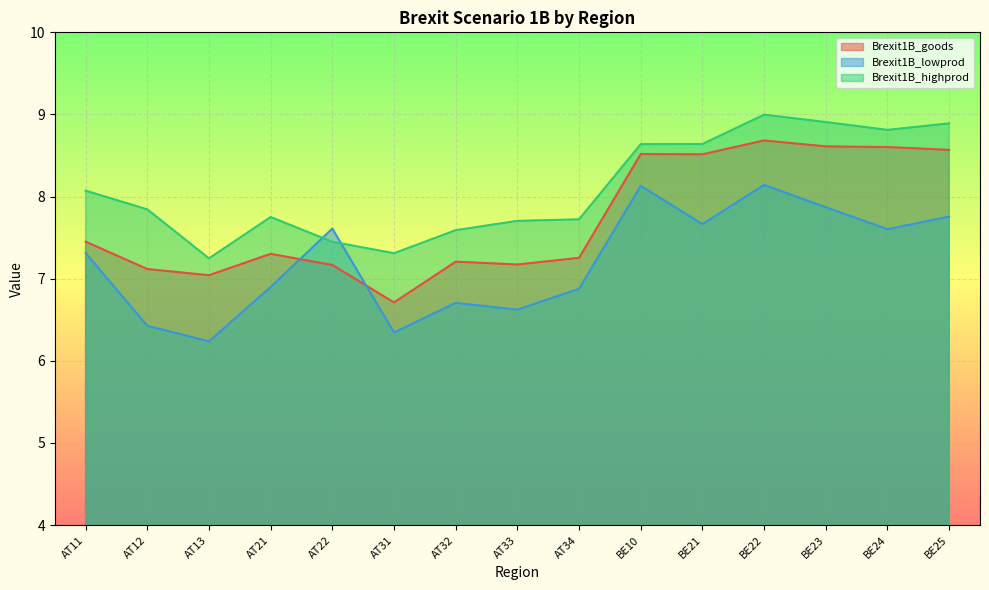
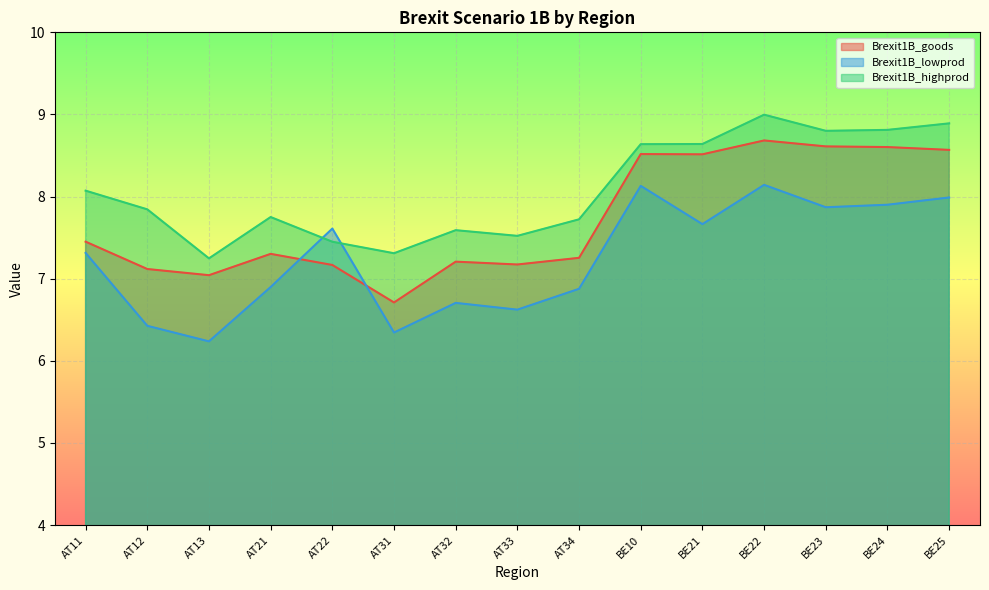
  {
    "Brexit1B_goods": {
      "AT11": 7.5,
      "AT12": 7.1,
      "AT13": 7.0,
      "AT21": 7.3,
      "AT22": 7.2,
      "AT31": 6.7,
      "AT32": 7.2,
      "AT33": 7.2,
      "AT34": 7.3,
      "BE10": 8.5,
      "BE21": 8.5,
      "BE22": 8.7,
      "BE23": 8.6,
      "BE24": 8.6,
      "BE25": 8.6
    },
    "Brexit1B_lowprod": {
      "AT11": 7.3,
      "AT12": 6.4,
      "AT13": 6.2,
      "AT21": 6.9,
      "AT22": 7.6,
      "AT31": 6.3,
      "AT32": 6.7,
      "AT33": 6.6,
      "AT34": 6.9,
      "BE10": 8.1,
      "BE21": 7.7,
      "BE22": 8.1,
      "BE23": 7.9,
-     "BE24": 7.6,
-     "BE25": 7.8
+     "BE24": 7.9,
+     "BE25": 8.0
    },
    "Brexit1B_highprod": {
      "AT11": 8.1,
      "AT12": 7.8,
      "AT13": 7.2,
      "AT21": 7.8,
      "AT22": 7.5,
      "AT31": 7.3,
      "AT32": 7.6,
-     "AT33": 7.7,
+     "AT33": 7.5,
      "AT34": 7.7,
      "BE10": 8.6,
      "BE21": 8.6,
      "BE22": 9.0,
-     "BE23": 8.9,
+     "BE23": 8.8,
      "BE24": 8.8,
      "BE25": 8.9
    }
  }
